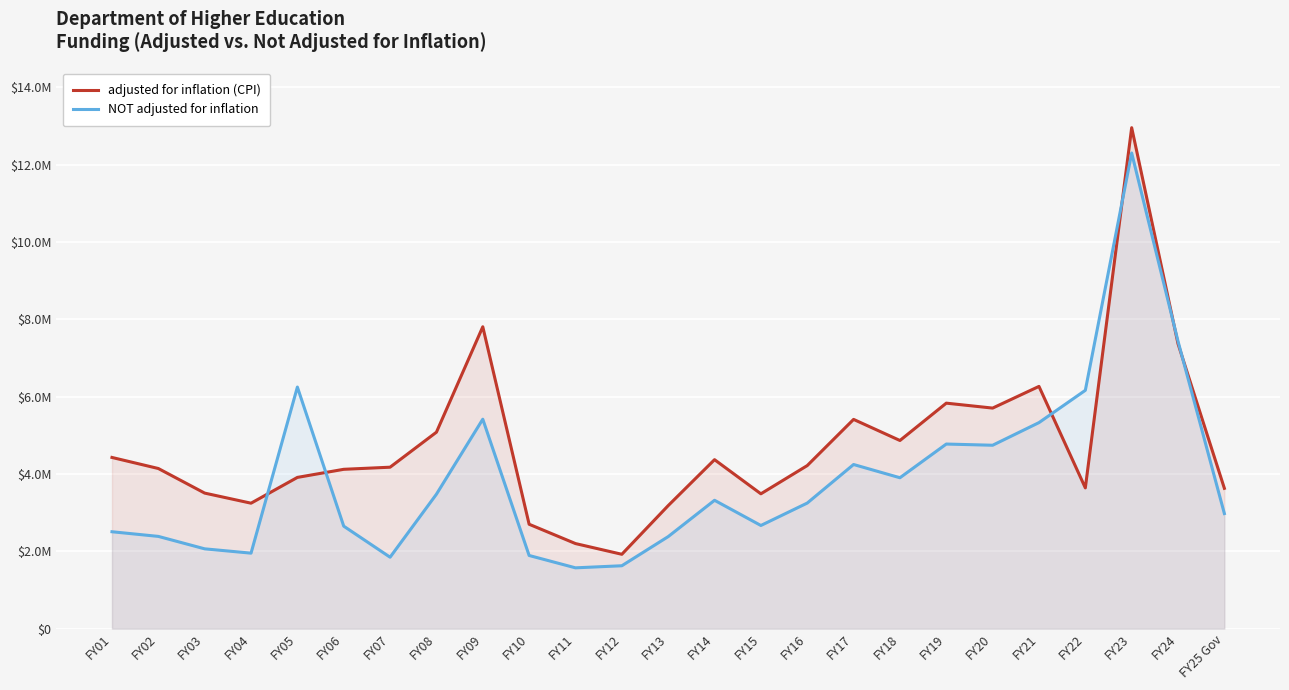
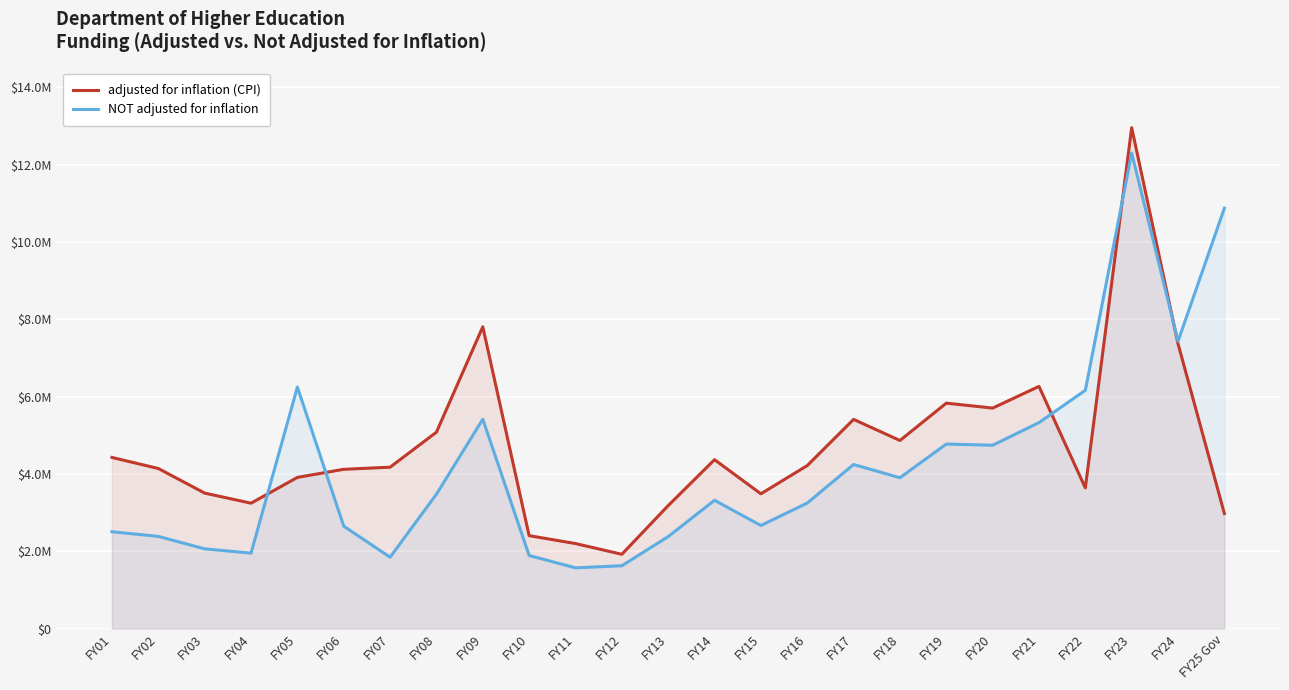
  {
    "adjusted for inflation (CPI)": {
      "FY01": "$4400000",
      "FY02": "$4100000",
      "FY03": "$3500000",
      "FY04": "$3200000",
      "FY05": "$3900000",
      "FY06": "$4100000",
      "FY07": "$4200000",
      "FY08": "$5100000",
      "FY09": "$7800000",
-     "FY10": "$2700000",
+     "FY10": "$2400000",
      "FY11": "$2200000",
      "FY12": "$1900000",
      "FY13": "$3200000",
      "FY14": "$4400000",
      "FY15": "$3500000",
      "FY16": "$4200000",
      "FY17": "$5400000",
      "FY18": "$4900000",
      "FY19": "$5800000",
      "FY20": "$5700000",
      "FY21": "$6300000",
      "FY22": "$3600000",
      "FY23": "$13000000",
-     "FY25 Gov": "$3600000"
+     "FY25 Gov": "$3000000"
    },
    "NOT adjusted for inflation": {
      "FY01": "$2500000",
      "FY02": "$2400000",
      "FY03": "$2100000",
      "FY04": "$2000000",
      "FY05": "$6200000",
      "FY06": "$2600000",
      "FY07": "$1800000",
      "FY08": "$3500000",
      "FY09": "$5400000",
      "FY10": "$1900000",
      "FY11": "$1600000",
      "FY12": "$1600000",
      "FY13": "$2400000",
      "FY14": "$3300000",
      "FY15": "$2700000",
      "FY16": "$3200000",
      "FY17": "$4200000",
      "FY18": "$3900000",
      "FY19": "$4800000",
      "FY20": "$4700000",
      "FY21": "$5300000",
      "FY22": "$6200000",
      "FY23": "$12300000",
-     "FY25 Gov": "$3000000"
+     "FY25 Gov": "$10900000"
    }
  }
